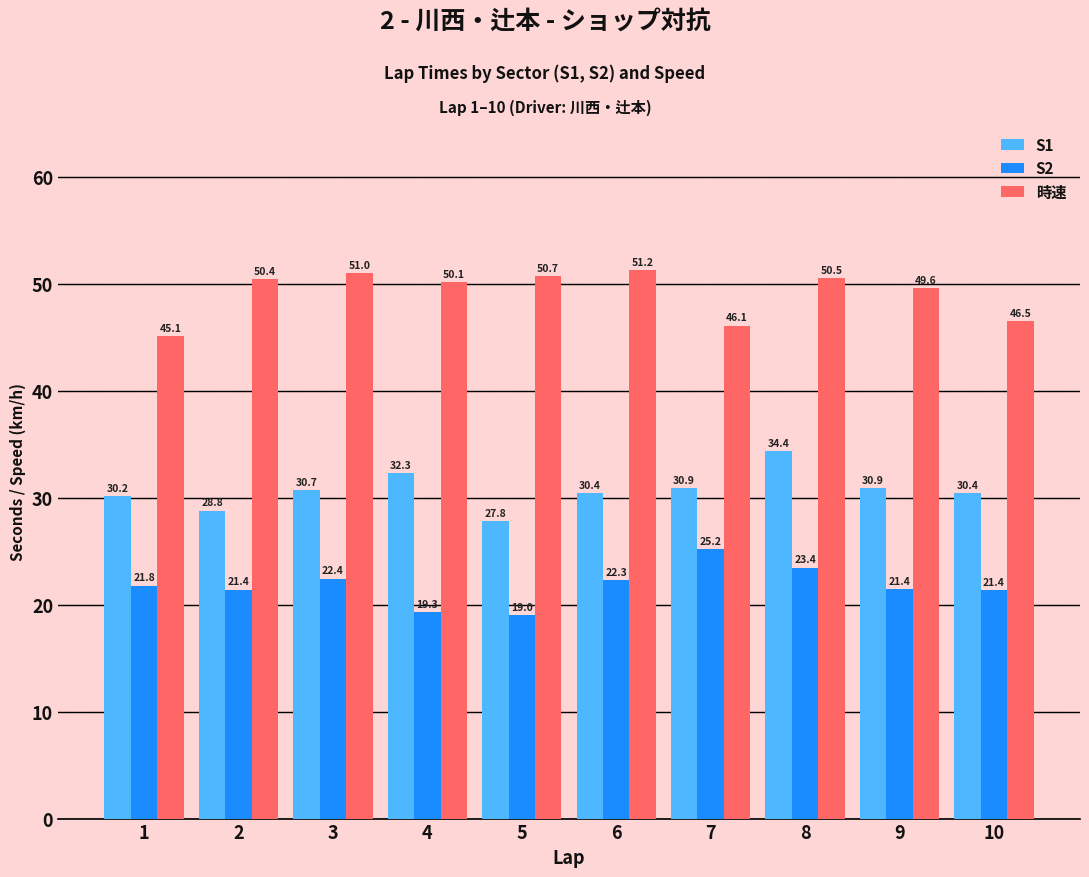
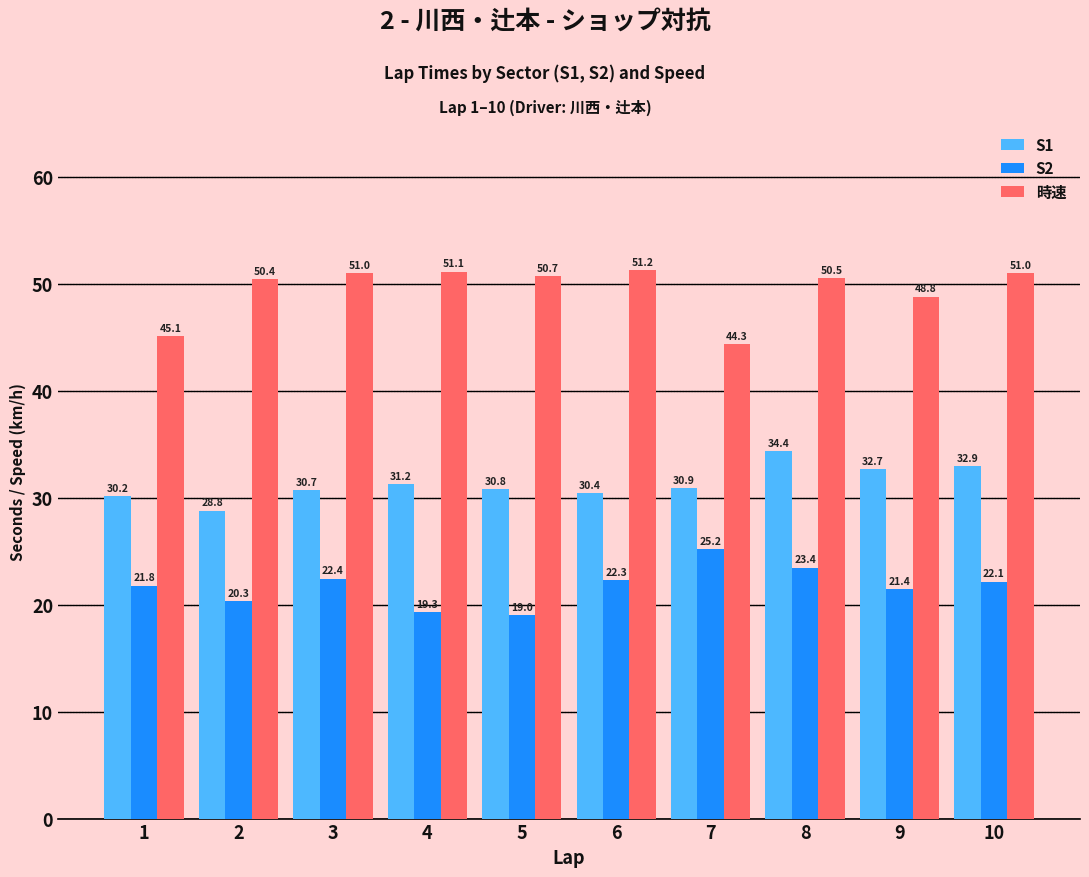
  {
    "S1": {
      "1": 30.2,
      "2": 28.8,
      "3": 30.7,
-     "4": 32.3,
-     "5": 27.8,
+     "4": 31.2,
+     "5": 30.8,
      "6": 30.4,
      "7": 30.9,
      "8": 34.4,
-     "9": 30.9,
-     "10": 30.4
+     "9": 32.7,
+     "10": 32.9
    },
    "S2": {
      "1": 21.8,
-     "2": 21.4,
+     "2": 20.3,
      "3": 22.4,
      "4": 19.3,
      "5": 19.0,
      "6": 22.3,
      "7": 25.2,
      "8": 23.4,
      "9": 21.4,
-     "10": 21.4
+     "10": 22.1
    },
    "時速": {
      "1": 45.1,
      "2": 50.4,
      "3": 51.0,
-     "4": 50.1,
+     "4": 51.1,
      "5": 50.7,
      "6": 51.2,
-     "7": 46.1,
+     "7": 44.3,
      "8": 50.5,
-     "9": 49.6,
-     "10": 46.5
+     "9": 48.8,
+     "10": 51.0
    }
  }
